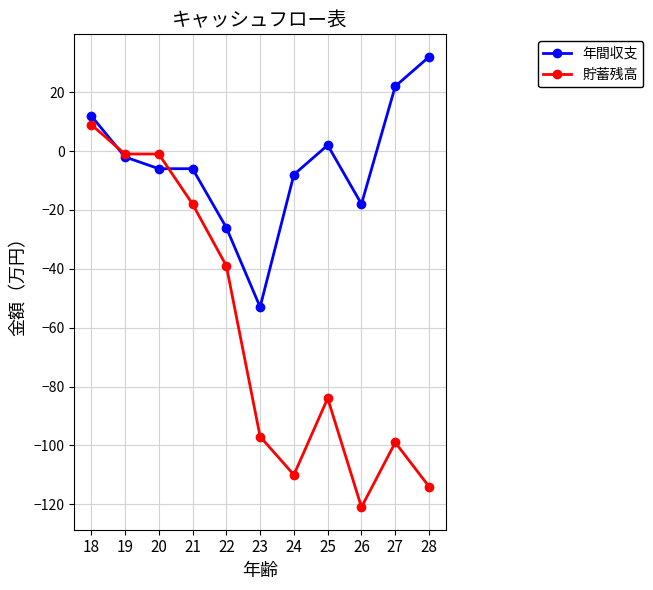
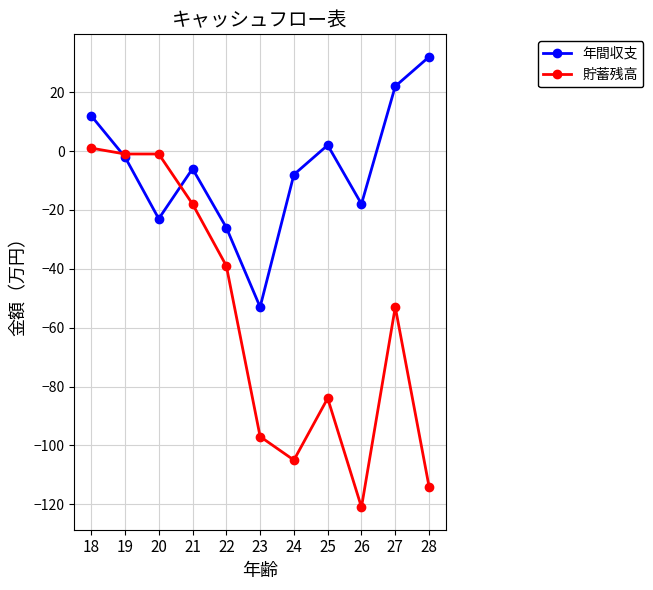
  {
    "年間収支": {
      "18": 12,
      "19": -2,
-     "20": -6,
+     "20": -23,
      "21": -6,
      "22": -26,
      "23": -53,
      "24": -8,
      "25": 2,
      "26": -18,
      "27": 22,
      "28": 32
    },
    "貯蓄残高": {
-     "18": 9,
+     "18": 1,
      "19": -1,
      "20": -1,
      "21": -18,
      "22": -39,
      "23": -97,
-     "24": -110,
+     "24": -105,
      "25": -84,
      "26": -121,
-     "27": -99,
+     "27": -53,
      "28": -114
    }
  }
